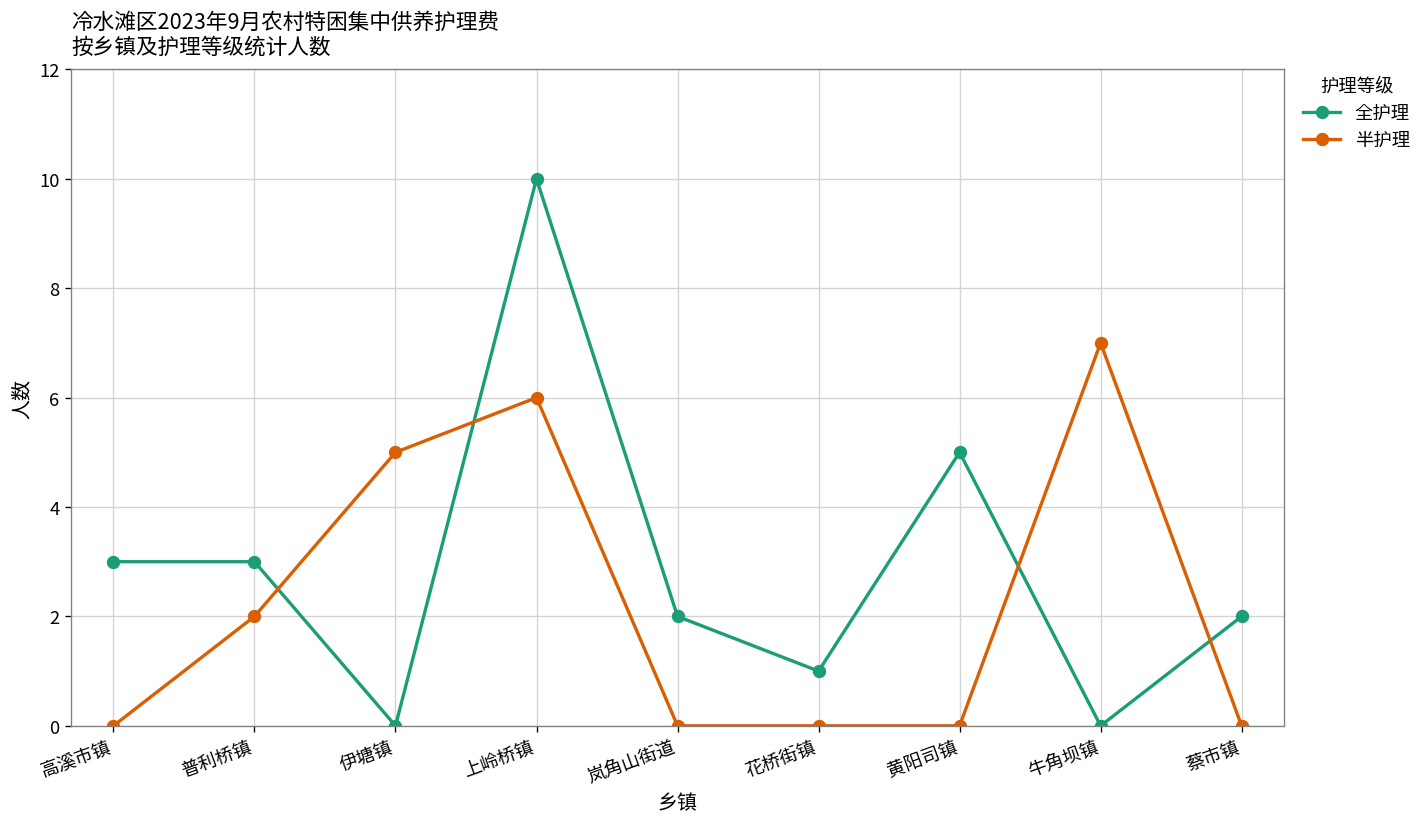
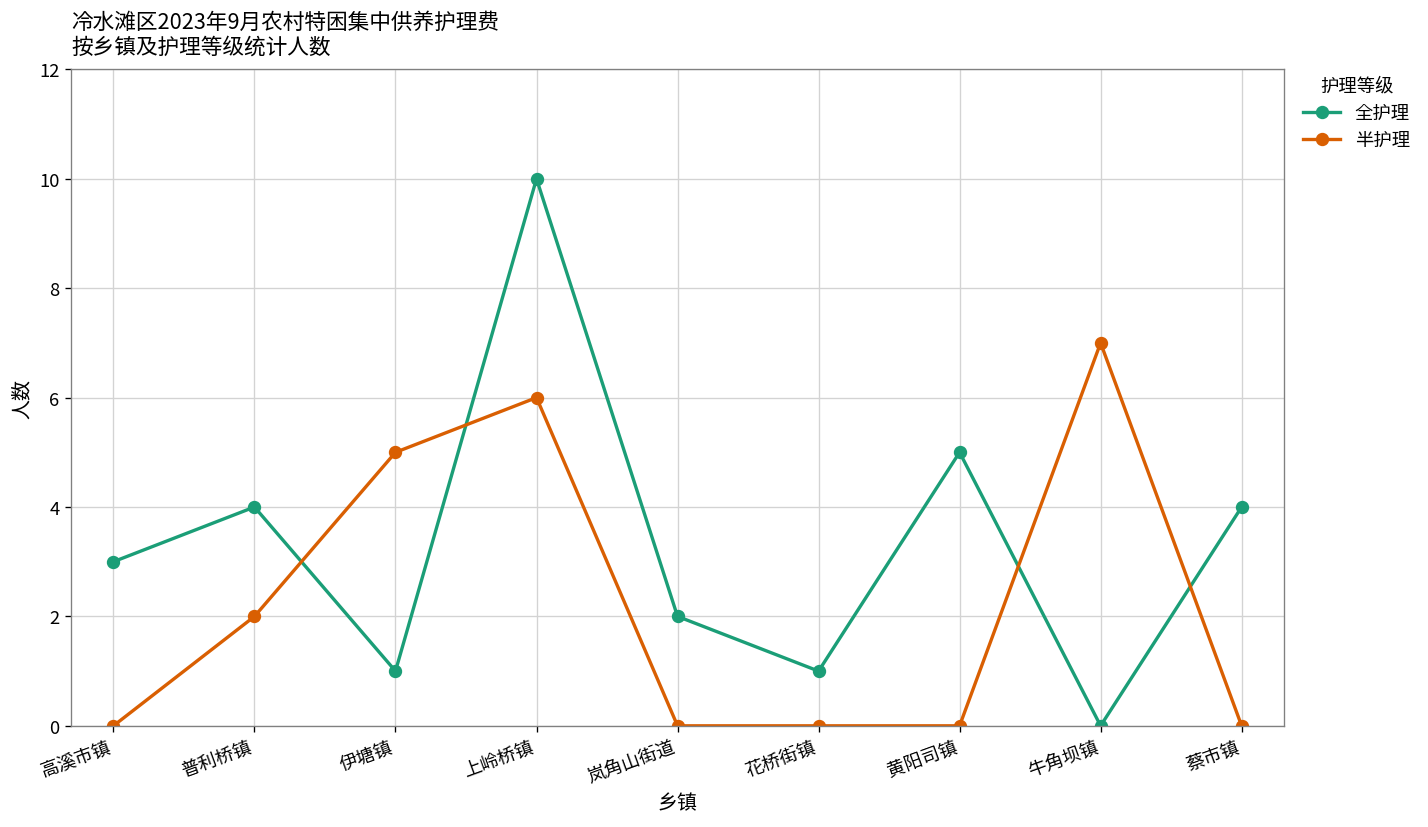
  {
    "全护理": {
      "高溪市镇": 3,
-     "普利桥镇": 3,
-     "伊塘镇": 0,
+     "普利桥镇": 4,
+     "伊塘镇": 1,
      "上岭桥镇": 10,
      "岚角山街道": 2,
      "花桥街镇": 1,
      "黄阳司镇": 5,
      "牛角坝镇": 0,
-     "蔡市镇": 2
+     "蔡市镇": 4
    },
    "半护理": {
      "高溪市镇": 0,
      "普利桥镇": 2,
      "伊塘镇": 5,
      "上岭桥镇": 6,
      "岚角山街道": 0,
      "花桥街镇": 0,
      "黄阳司镇": 0,
      "牛角坝镇": 7,
      "蔡市镇": 0
    }
  }
